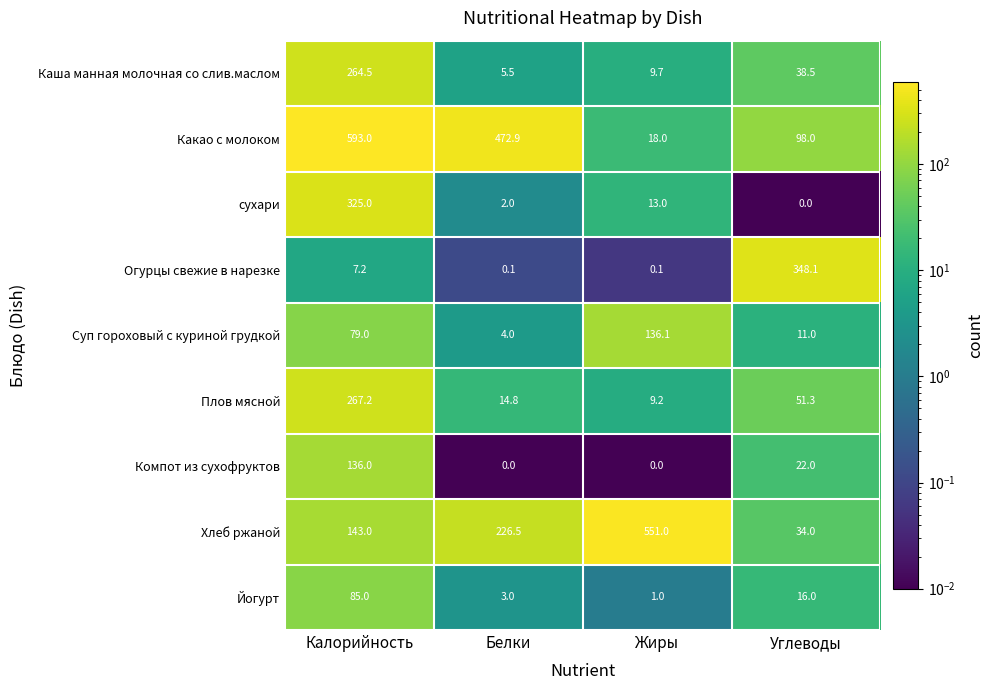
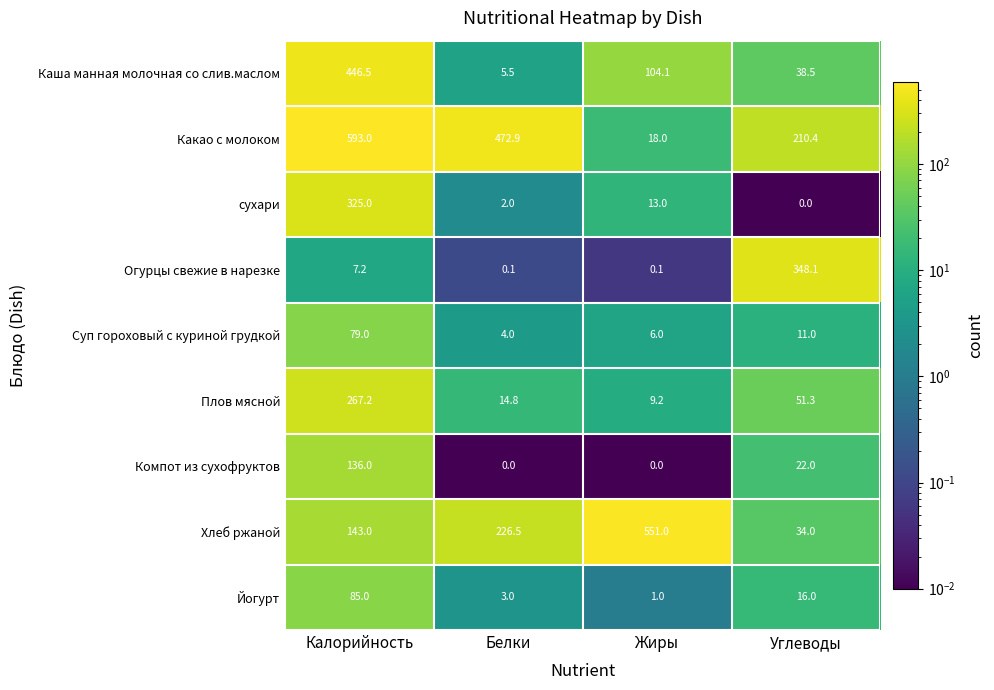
  {
    "Каша манная молочная со слив.маслом": {
-     "Калорийность": 264.5,
+     "Калорийность": 446.5,
      "Белки": 5.5,
-     "Жиры": 9.7,
+     "Жиры": 104.1,
      "Углеводы": 38.5
    },
    "Какао с молоком": {
      "Калорийность": 593.0,
      "Белки": 472.9,
      "Жиры": 18.0,
-     "Углеводы": 98.0
+     "Углеводы": 210.4
    },
    "сухари": {
      "Калорийность": 325.0,
      "Белки": 2.0,
      "Жиры": 13.0,
      "Углеводы": 0.0
    },
    "Огурцы свежие в нарезке": {
      "Калорийность": 7.2,
      "Белки": 0.1,
      "Жиры": 0.1,
      "Углеводы": 348.1
    },
    "Суп гороховый с куриной грудкой": {
      "Калорийность": 79.0,
      "Белки": 4.0,
-     "Жиры": 136.1,
+     "Жиры": 6.0,
      "Углеводы": 11.0
    },
    "Плов мясной": {
      "Калорийность": 267.2,
      "Белки": 14.8,
      "Жиры": 9.2,
      "Углеводы": 51.3
    },
    "Компот из сухофруктов": {
      "Калорийность": 136.0,
      "Белки": 0.0,
      "Жиры": 0.0,
      "Углеводы": 22.0
    },
    "Хлеб ржаной": {
      "Калорийность": 143.0,
      "Белки": 226.5,
      "Жиры": 551.0,
      "Углеводы": 34.0
    },
    "Йогурт": {
      "Калорийность": 85.0,
      "Белки": 3.0,
      "Жиры": 1.0,
      "Углеводы": 16.0
    }
  }
